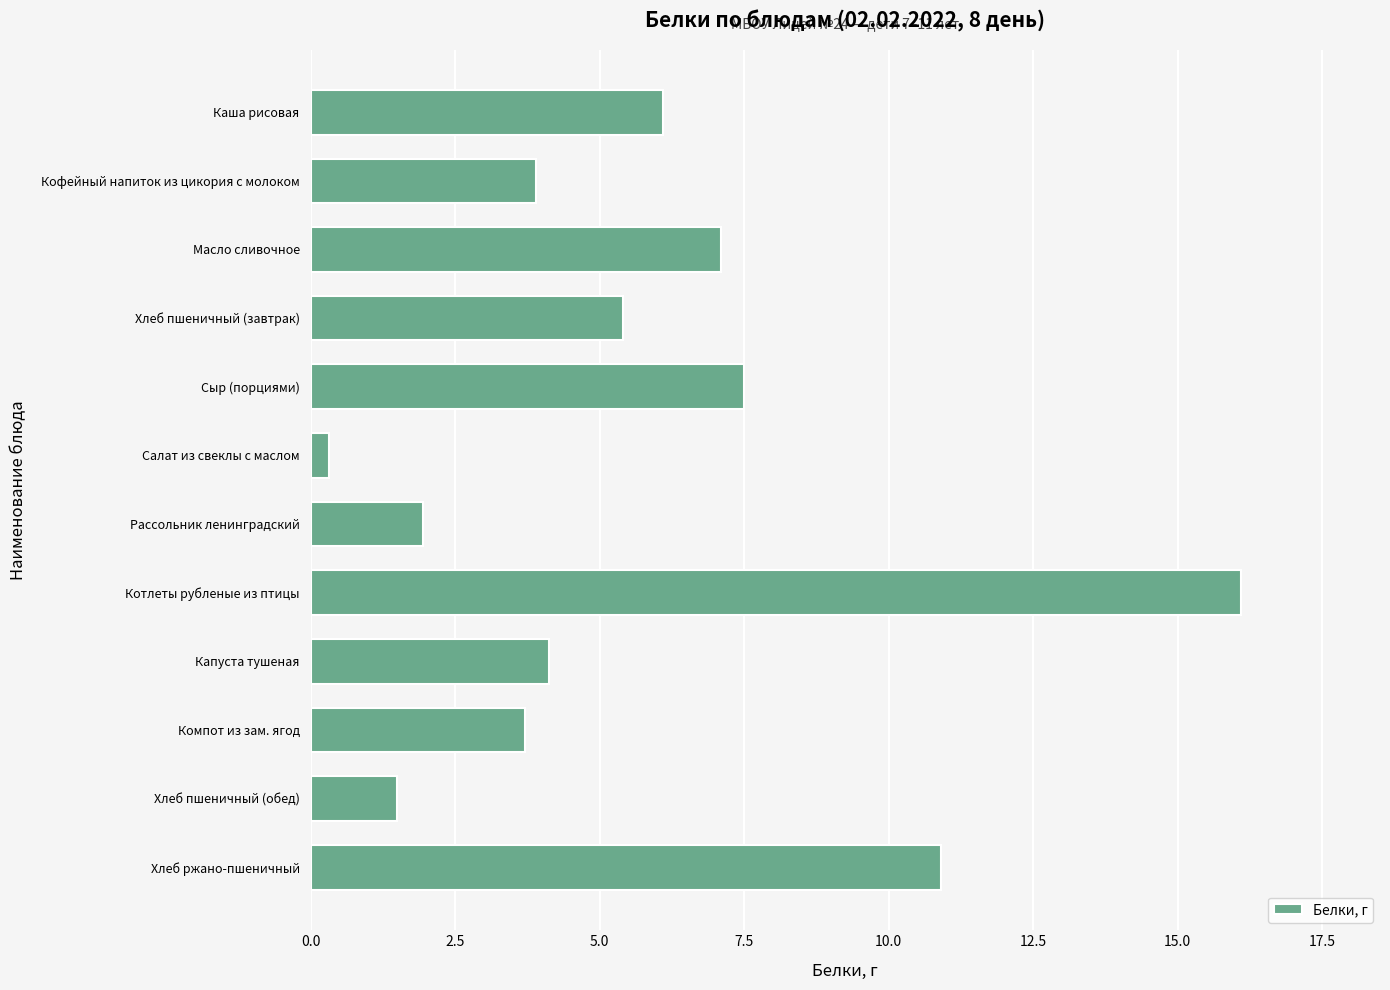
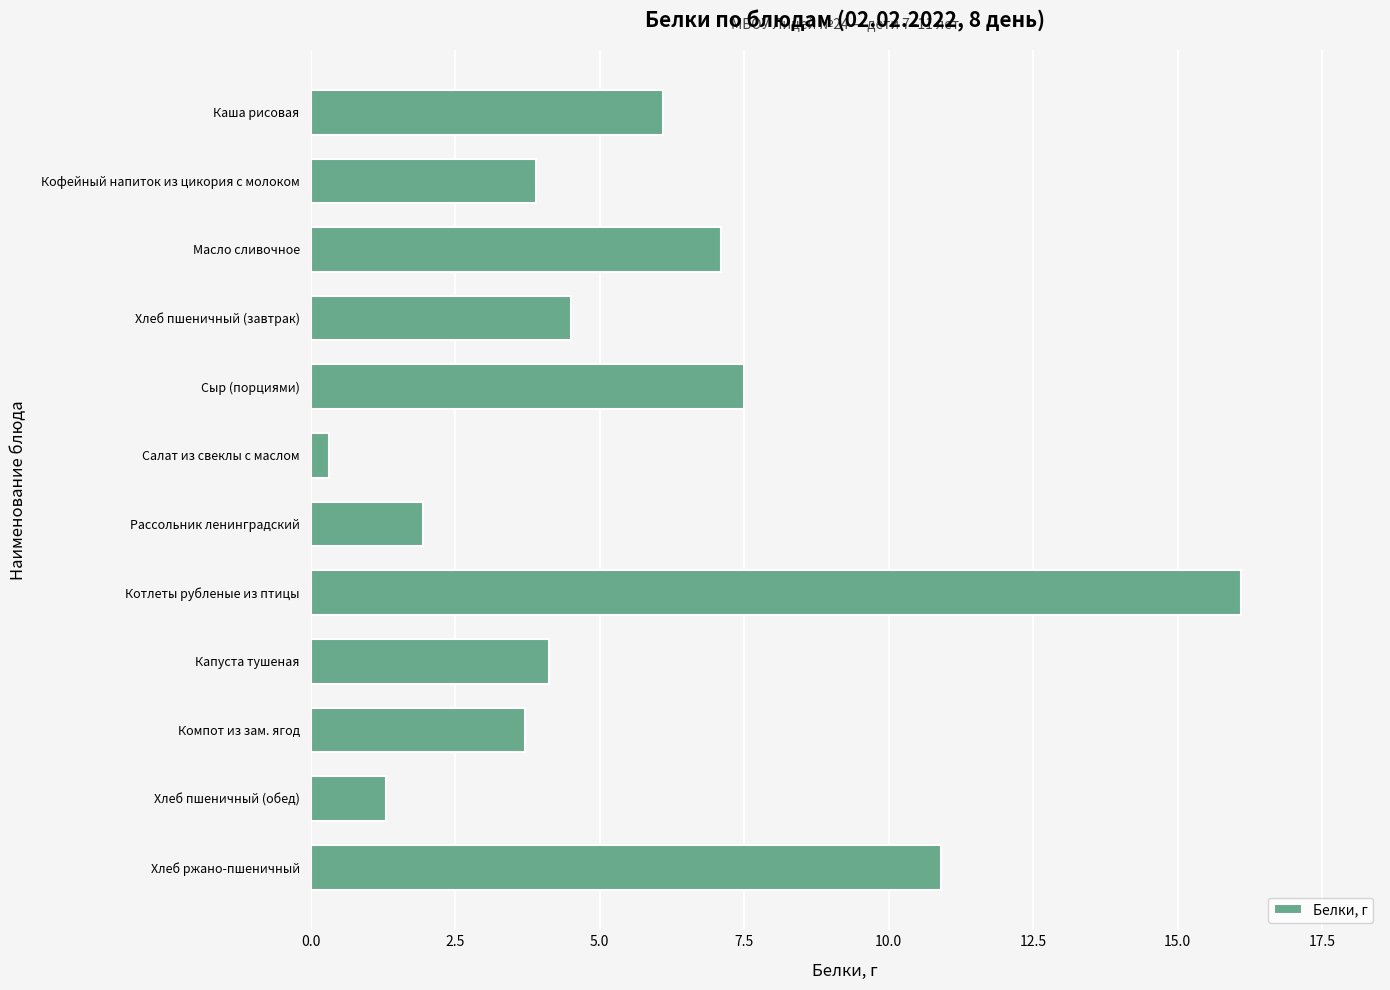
  {
    "Каша рисовая": 6.1,
    "Кофейный напиток из цикория с молоком": 3.9,
    "Масло сливочное": 7.1,
-   "Хлеб пшеничный (завтрак)": 5.4,
+   "Хлеб пшеничный (завтрак)": 4.5,
    "Сыр (порциями)": 7.5,
    "Салат из свеклы с маслом": 0.3,
    "Рассольник ленинградский": 1.9,
    "Котлеты рубленые из птицы": 16.1,
    "Капуста тушеная": 4.1,
    "Компот из зам. ягод": 3.7,
-   "Хлеб пшеничный (обед)": 1.5,
+   "Хлеб пшеничный (обед)": 1.3,
    "Хлеб ржано-пшеничный": 10.9
  }
